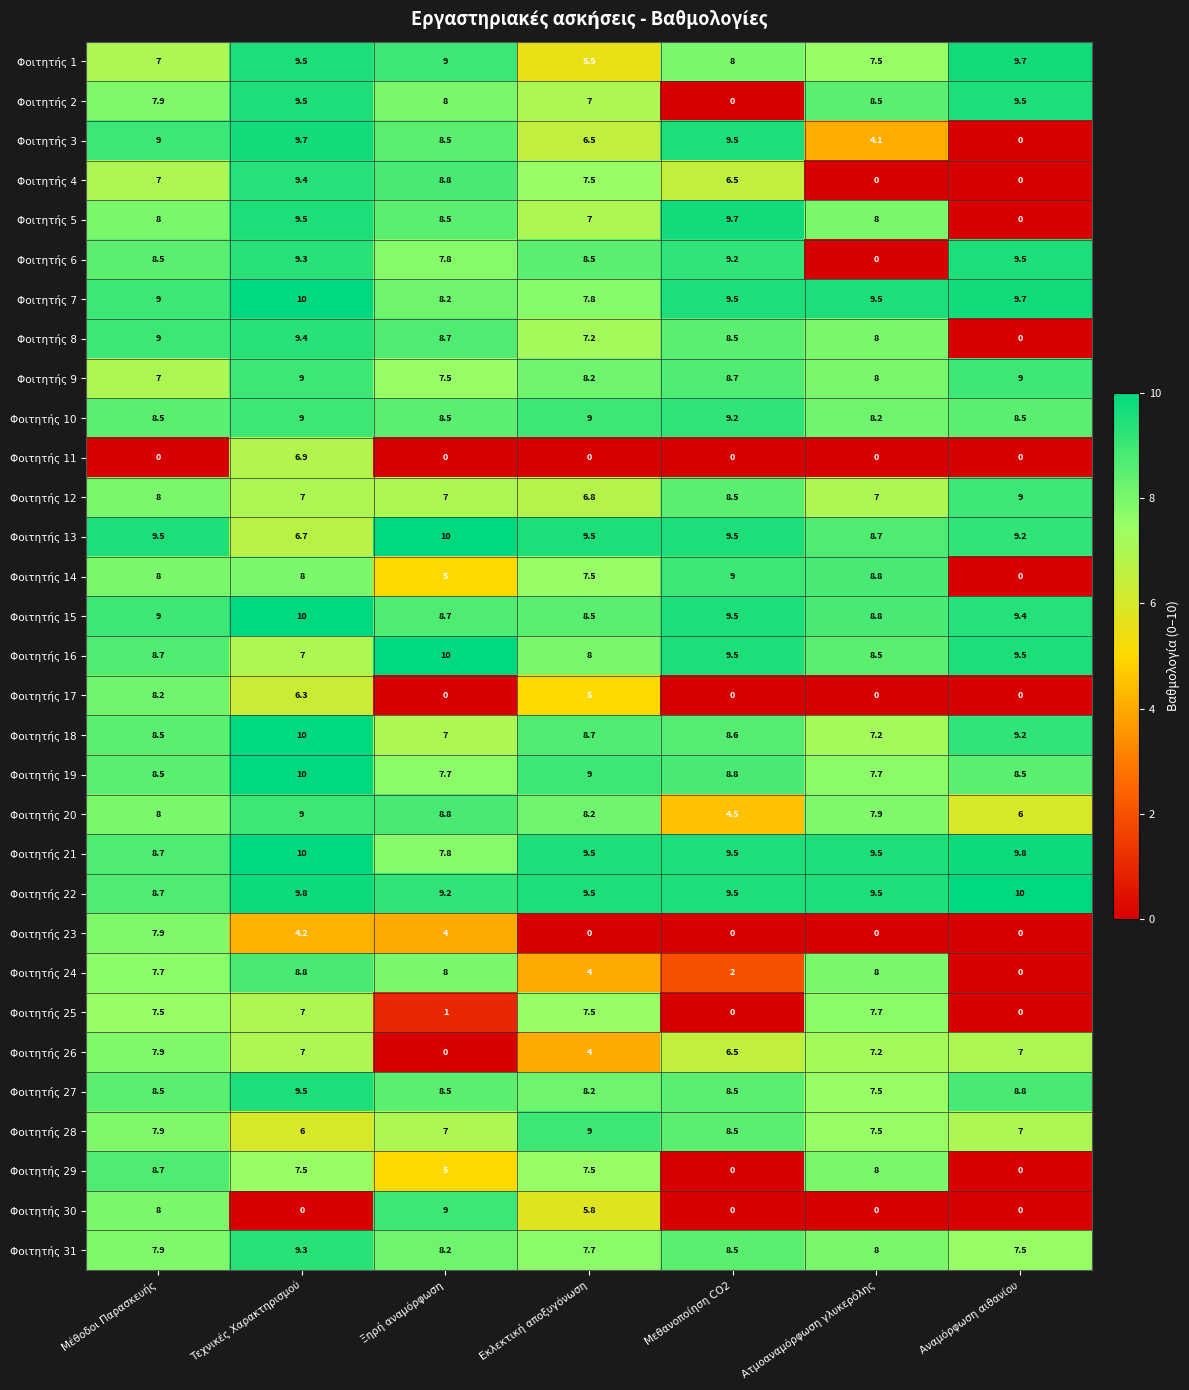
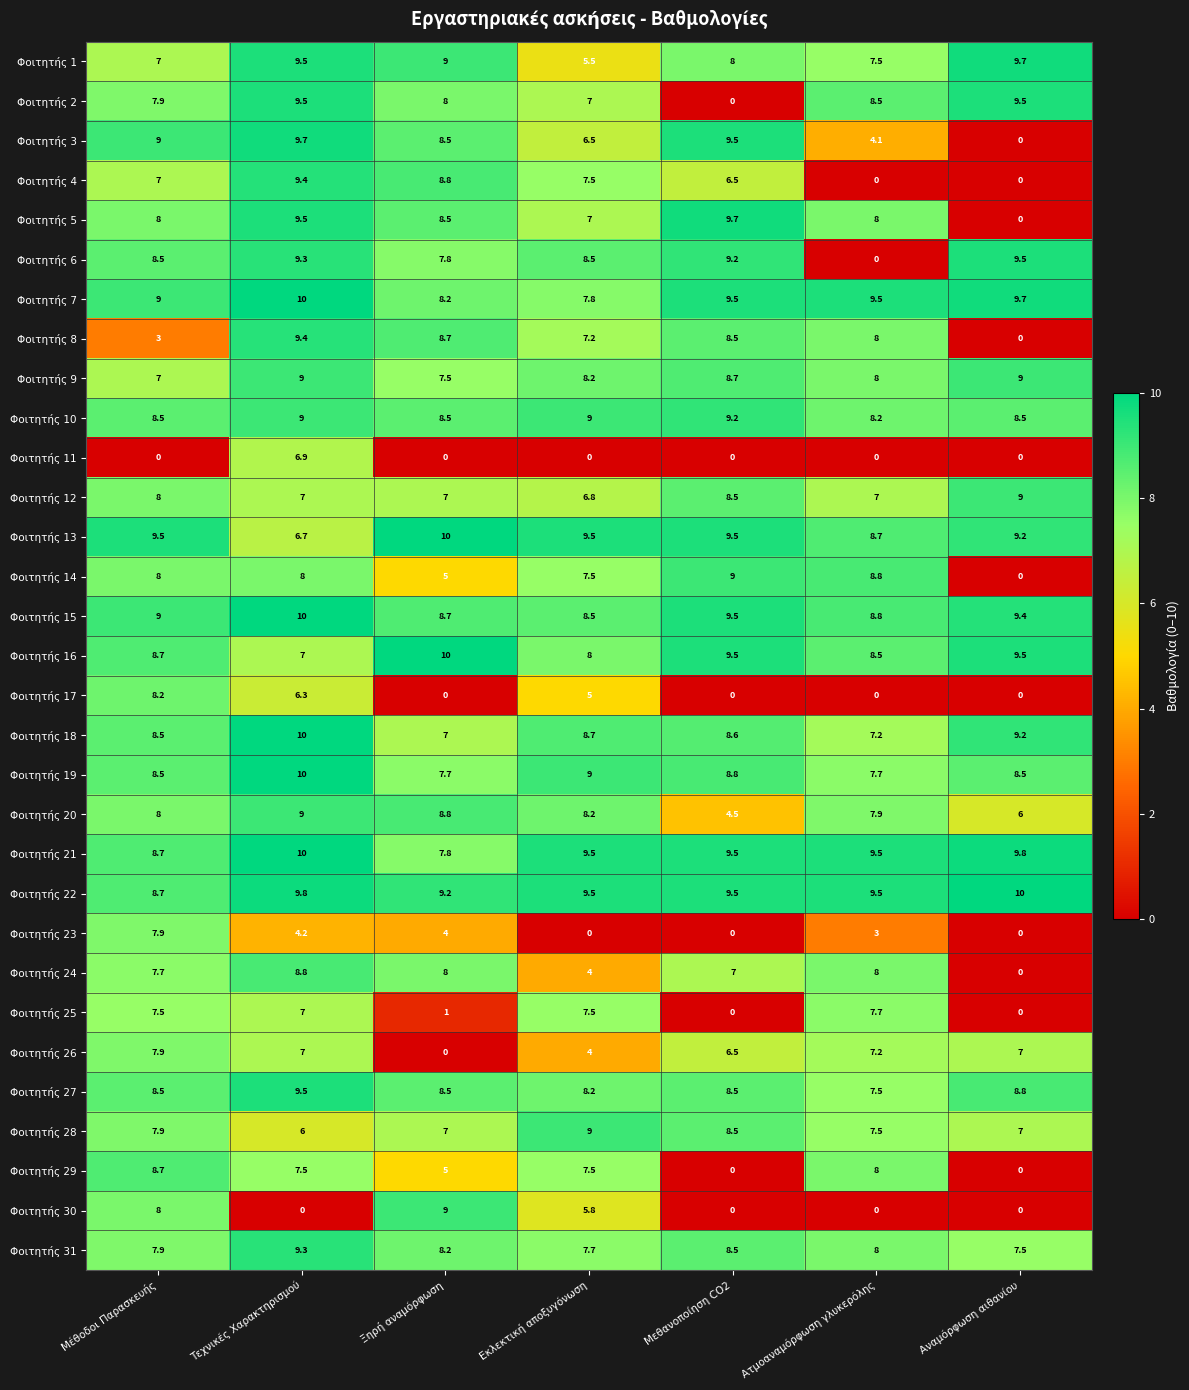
  {
    "Φοιτητής 8": {
-     "Μέθοδοι Παρασκευής": 9,
+     "Μέθοδοι Παρασκευής": 3,
      "Τεχνικές Χαρακτηρισμού": 9.4,
      "Ξηρή αναμόρφωση": 8.7,
      "Εκλεκτική αποξυγόνωση": 7.2,
      "Μεθανοποίηση CO2": 8.5,
      "Ατμοαναμόρφωση γλυκερόλης": 8,
      "Αναμόρφωση αιθανίου": 0
    },
    "Φοιτητής 23": {
      "Μέθοδοι Παρασκευής": 7.9,
      "Τεχνικές Χαρακτηρισμού": 4.2,
      "Ξηρή αναμόρφωση": 4,
      "Εκλεκτική αποξυγόνωση": 0,
      "Μεθανοποίηση CO2": 0,
-     "Ατμοαναμόρφωση γλυκερόλης": 0,
+     "Ατμοαναμόρφωση γλυκερόλης": 3,
      "Αναμόρφωση αιθανίου": 0
    },
    "Φοιτητής 24": {
      "Μέθοδοι Παρασκευής": 7.7,
      "Τεχνικές Χαρακτηρισμού": 8.8,
      "Ξηρή αναμόρφωση": 8,
      "Εκλεκτική αποξυγόνωση": 4,
-     "Μεθανοποίηση CO2": 2,
+     "Μεθανοποίηση CO2": 7,
      "Ατμοαναμόρφωση γλυκερόλης": 8,
      "Αναμόρφωση αιθανίου": 0
    }
  }
